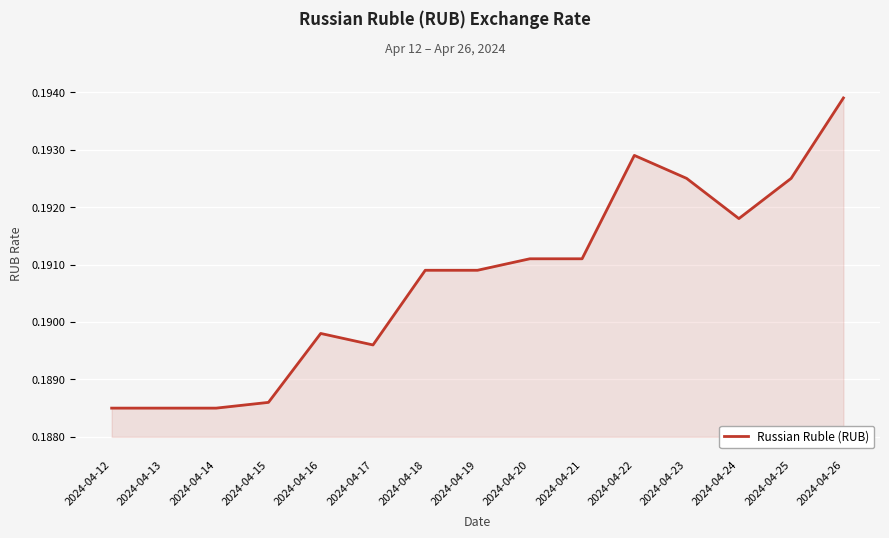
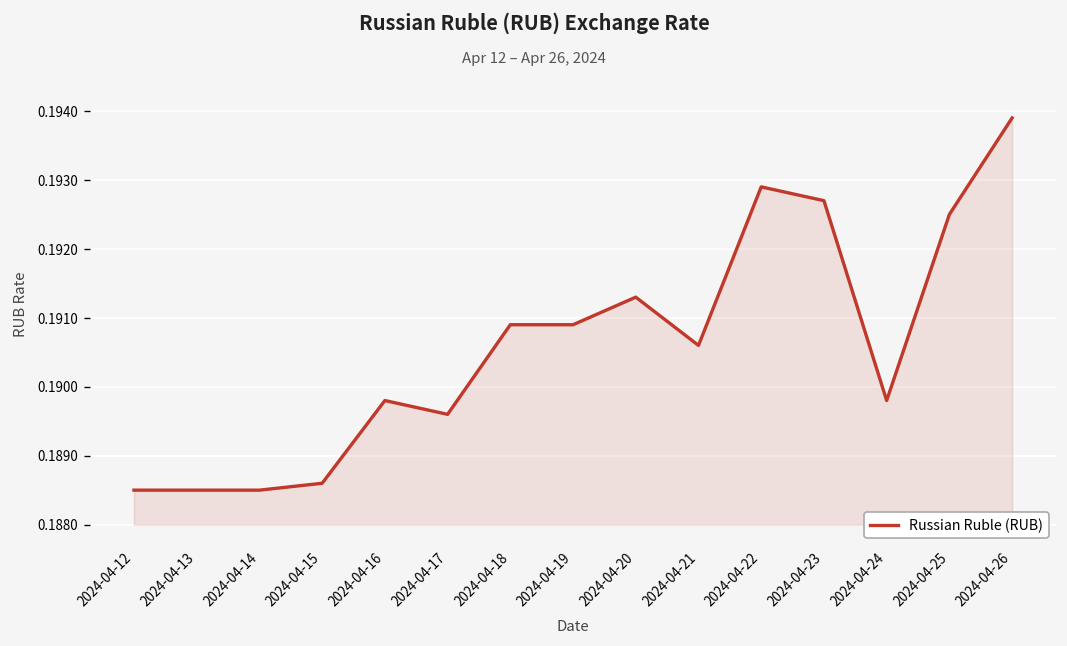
  {
    "2024-04-12": 0.1885,
    "2024-04-13": 0.1885,
    "2024-04-14": 0.1885,
    "2024-04-15": 0.1886,
    "2024-04-16": 0.1898,
    "2024-04-17": 0.1896,
    "2024-04-18": 0.1909,
    "2024-04-19": 0.1909,
-   "2024-04-20": 0.1911,
-   "2024-04-21": 0.1911,
+   "2024-04-20": 0.1913,
+   "2024-04-21": 0.1906,
    "2024-04-22": 0.1929,
-   "2024-04-23": 0.1925,
-   "2024-04-24": 0.1918,
+   "2024-04-23": 0.1927,
+   "2024-04-24": 0.1898,
    "2024-04-25": 0.1925,
    "2024-04-26": 0.1939
  }
